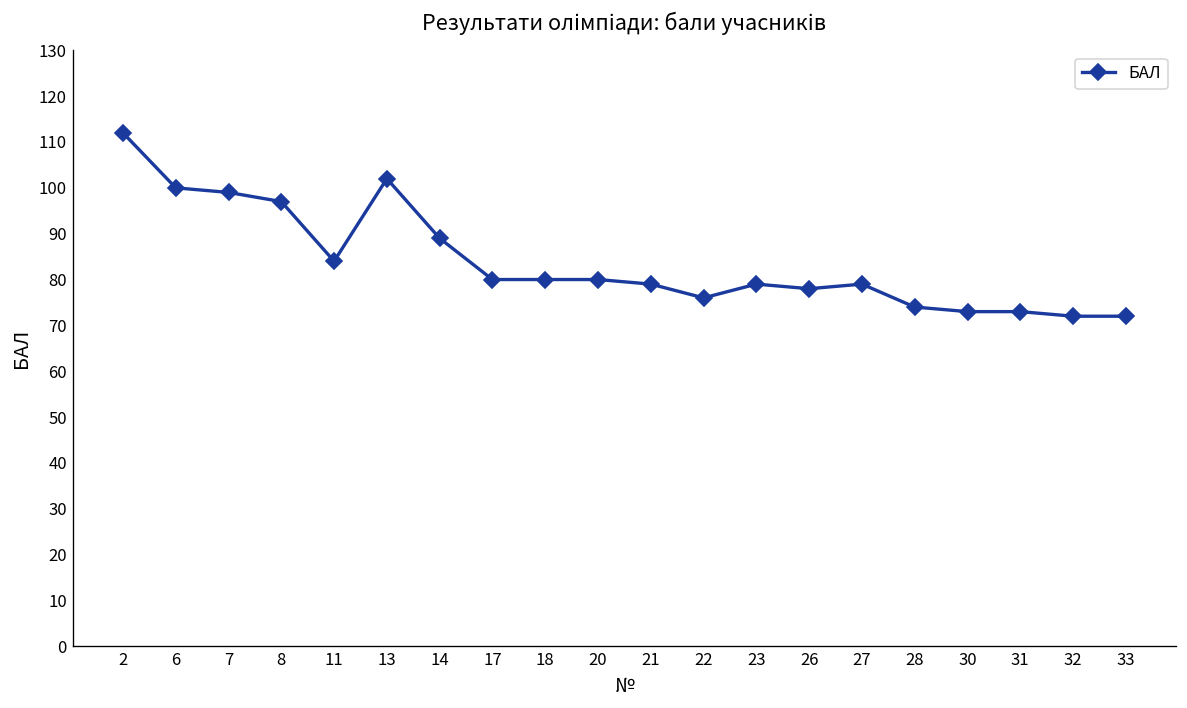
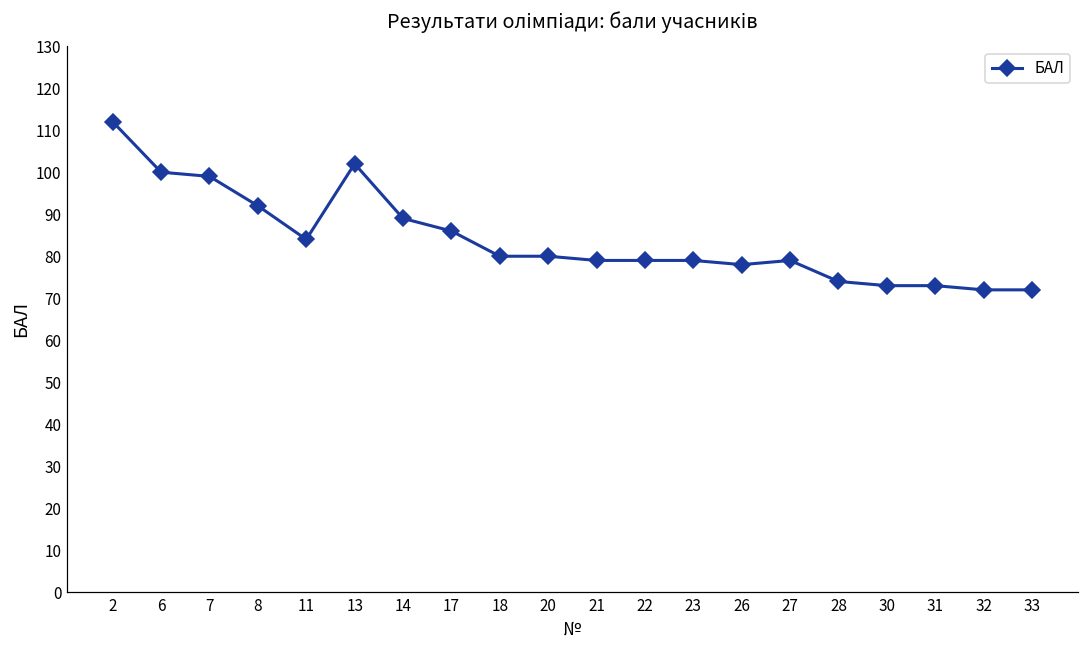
  {
    "2": 112,
    "6": 100,
    "7": 99,
-   "8": 97,
+   "8": 92,
    "11": 84,
    "13": 102,
    "14": 89,
-   "17": 80,
+   "17": 86,
    "18": 80,
    "20": 80,
    "21": 79,
-   "22": 76,
+   "22": 79,
    "23": 79,
    "26": 78,
    "27": 79,
    "28": 74,
    "30": 73,
    "31": 73,
    "32": 72,
    "33": 72
  }
